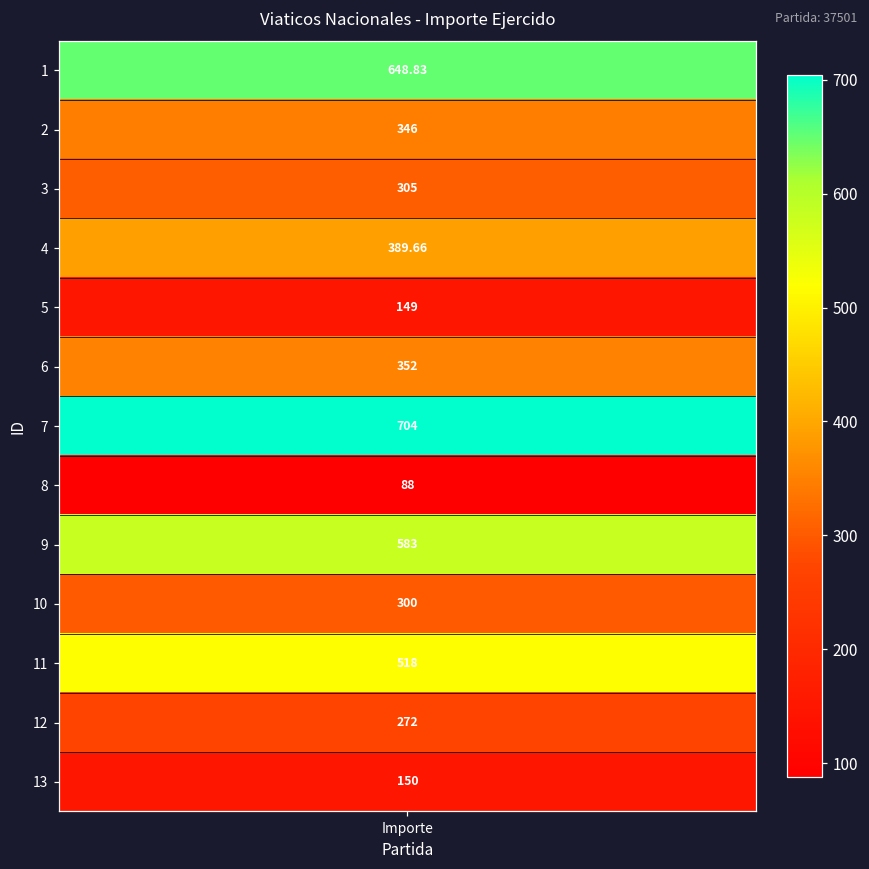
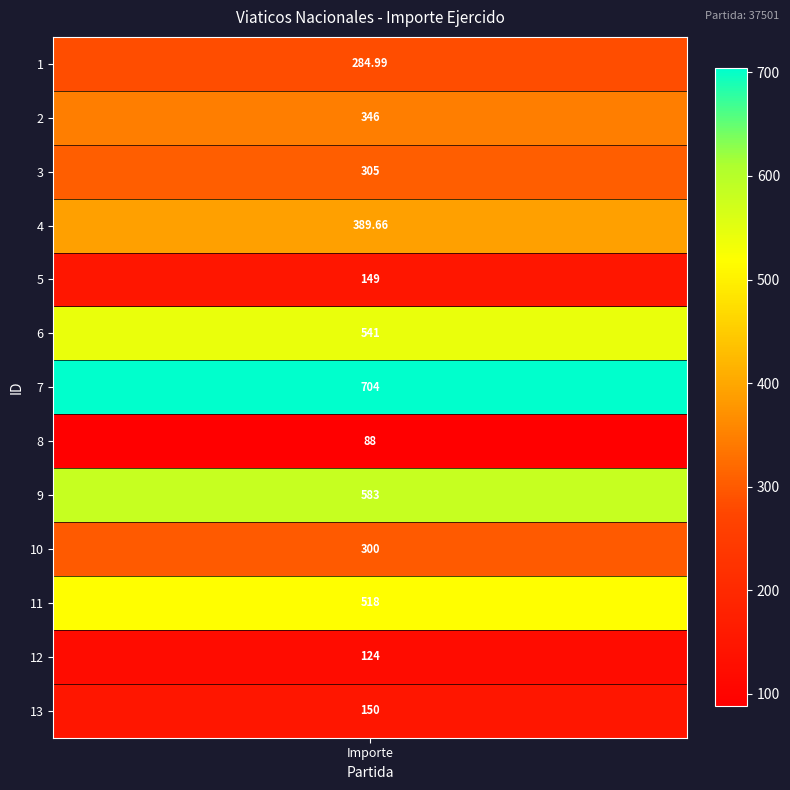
  {
    "1": {
-     "Importe": 648.83
+     "Importe": 284.99
    },
    "2": {
      "Importe": 346
    },
    "3": {
      "Importe": 305
    },
    "4": {
      "Importe": 389.66
    },
    "5": {
      "Importe": 149
    },
    "6": {
-     "Importe": 352
+     "Importe": 541
    },
    "7": {
      "Importe": 704
    },
    "8": {
      "Importe": 88
    },
    "9": {
      "Importe": 583
    },
    "10": {
      "Importe": 300
    },
    "11": {
      "Importe": 518
    },
    "12": {
-     "Importe": 272
+     "Importe": 124
    },
    "13": {
      "Importe": 150
    }
  }
